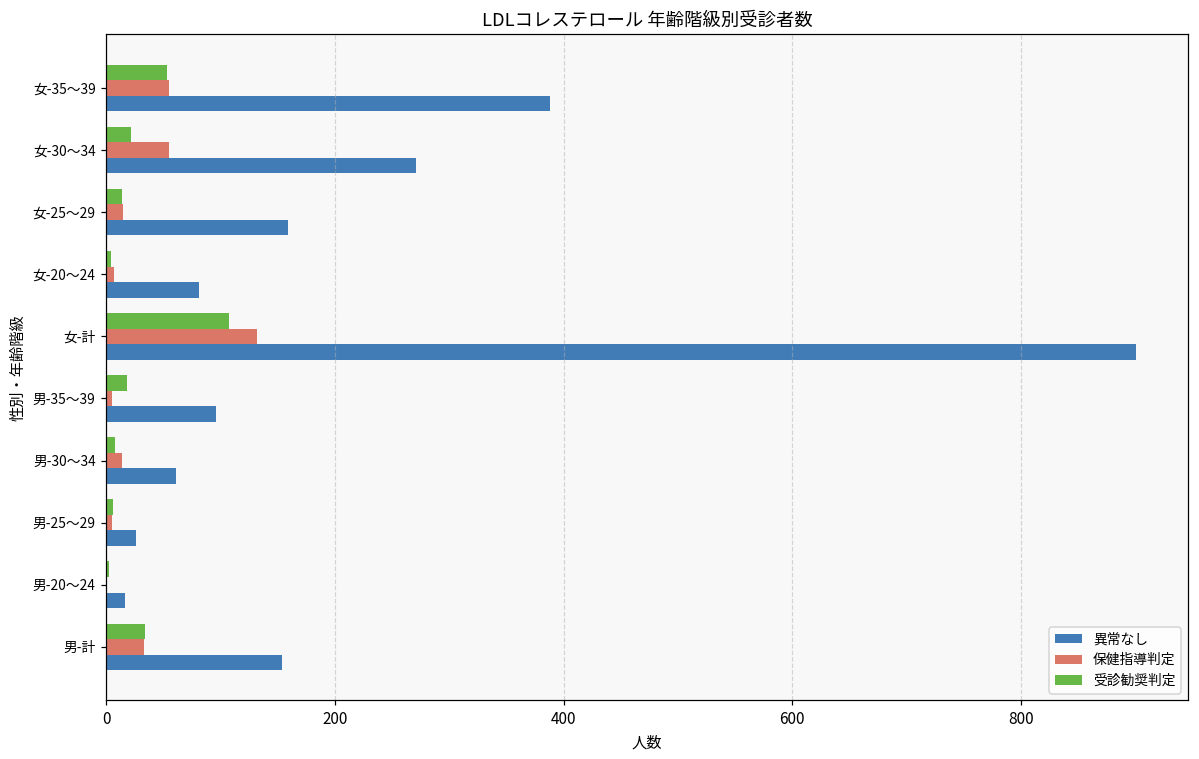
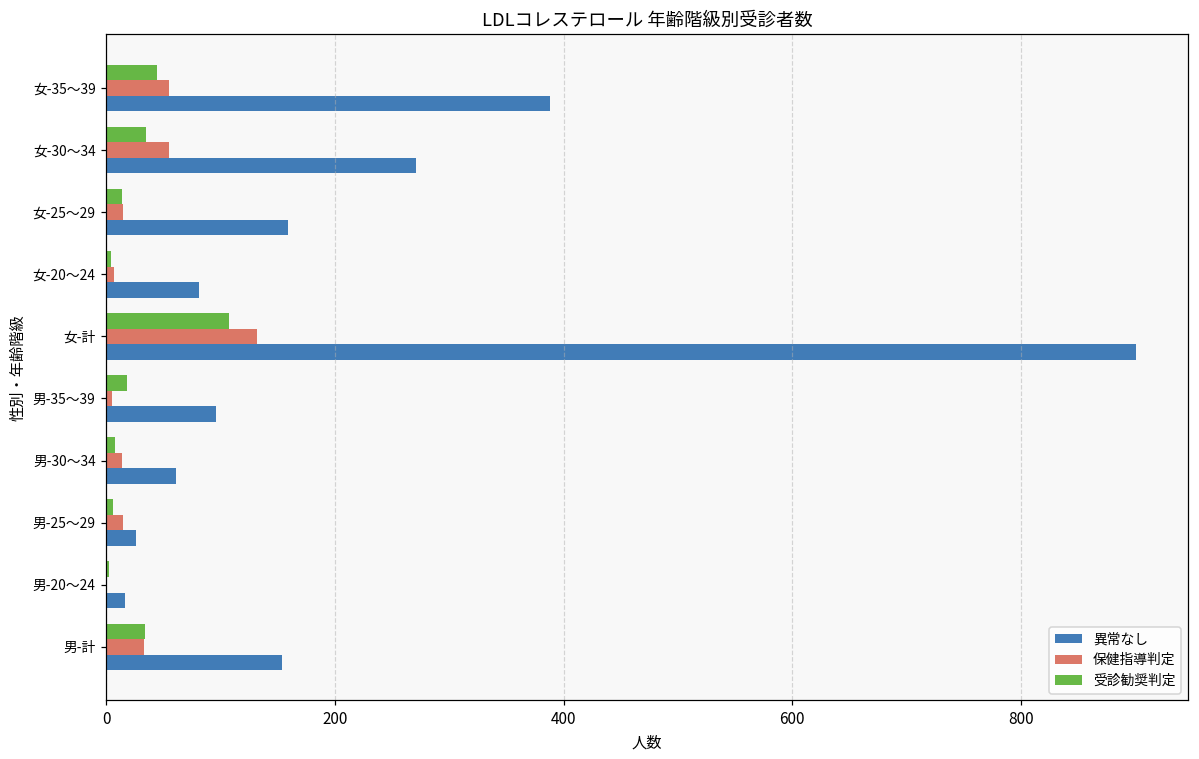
  {
    "異常なし": {
      "女-35～39": 388,
      "女-30～34": 271,
      "女-25～29": 159,
      "女-20～24": 81,
      "女-計": 901,
      "男-35～39": 96,
      "男-30～34": 61,
      "男-25～29": 26,
      "男-20～24": 16,
      "男-計": 154
    },
    "保健指導判定": {
      "女-35～39": 55,
      "女-30～34": 55,
      "女-25～29": 15,
      "女-20～24": 7,
      "女-計": 132,
      "男-35～39": 5,
      "男-30～34": 14,
-     "男-25～29": 5,
+     "男-25～29": 15,
      "男-計": 33
    },
    "受診勧奨判定": {
-     "女-35～39": 53,
-     "女-30～34": 22,
+     "女-35～39": 44,
+     "女-30～34": 35,
      "女-25～29": 14,
      "女-20～24": 4,
      "女-計": 107,
      "男-35～39": 18,
      "男-30～34": 8,
      "男-25～29": 6,
      "男-計": 34
    }
  }
